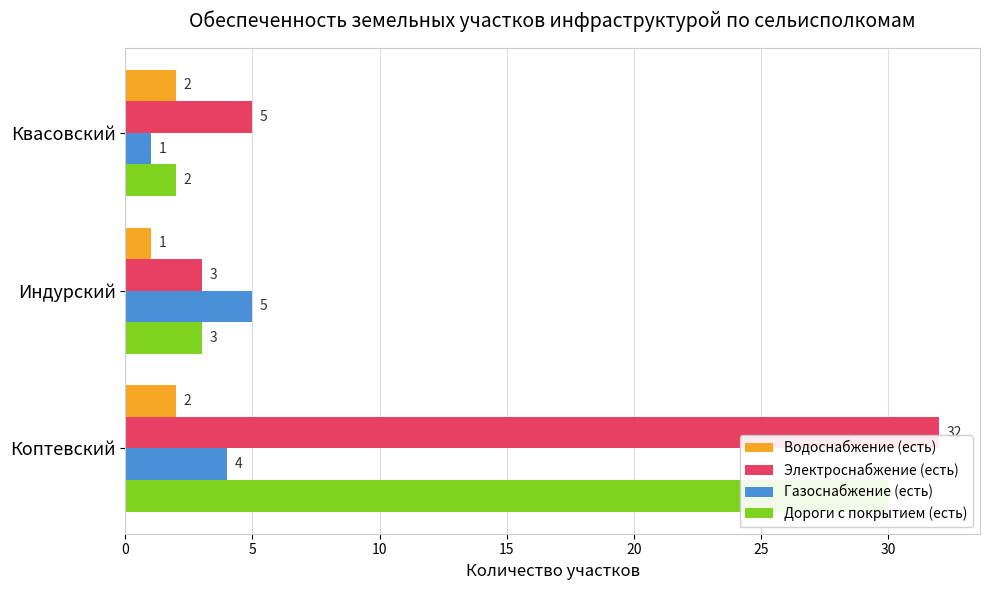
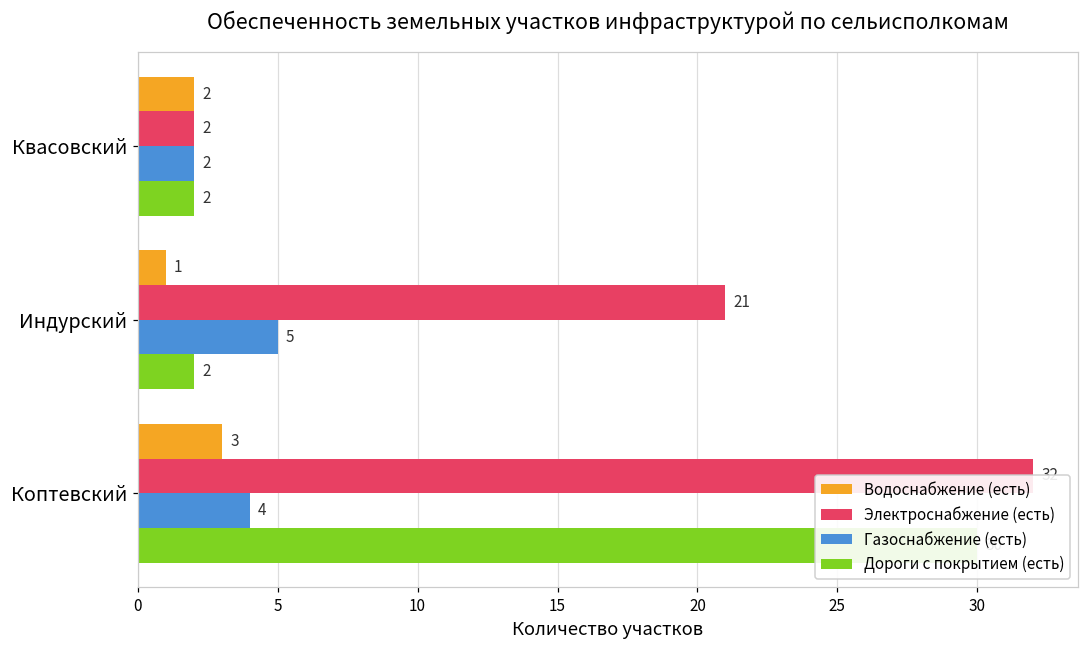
  {
    "Водоснабжение (есть)": {
      "Квасовский": 2,
      "Индурский": 1,
-     "Коптевский": 2
+     "Коптевский": 3
    },
    "Электроснабжение (есть)": {
-     "Квасовский": 5,
-     "Индурский": 3
+     "Квасовский": 2,
+     "Индурский": 21
    },
    "Газоснабжение (есть)": {
-     "Квасовский": 1,
+     "Квасовский": 2,
      "Индурский": 5,
      "Коптевский": 4
    },
    "Дороги с покрытием (есть)": {
      "Квасовский": 2,
-     "Индурский": 3
+     "Индурский": 2
    }
  }
